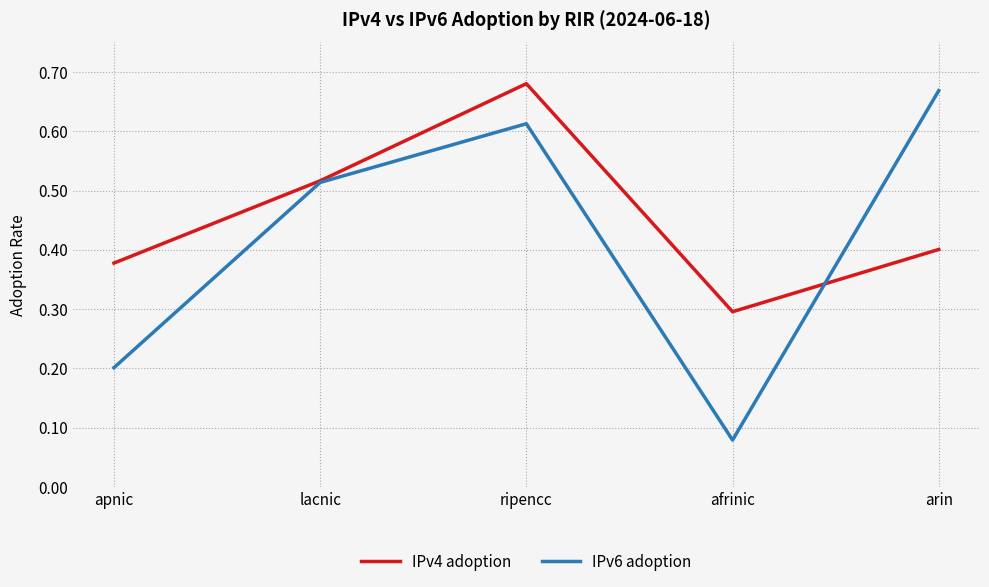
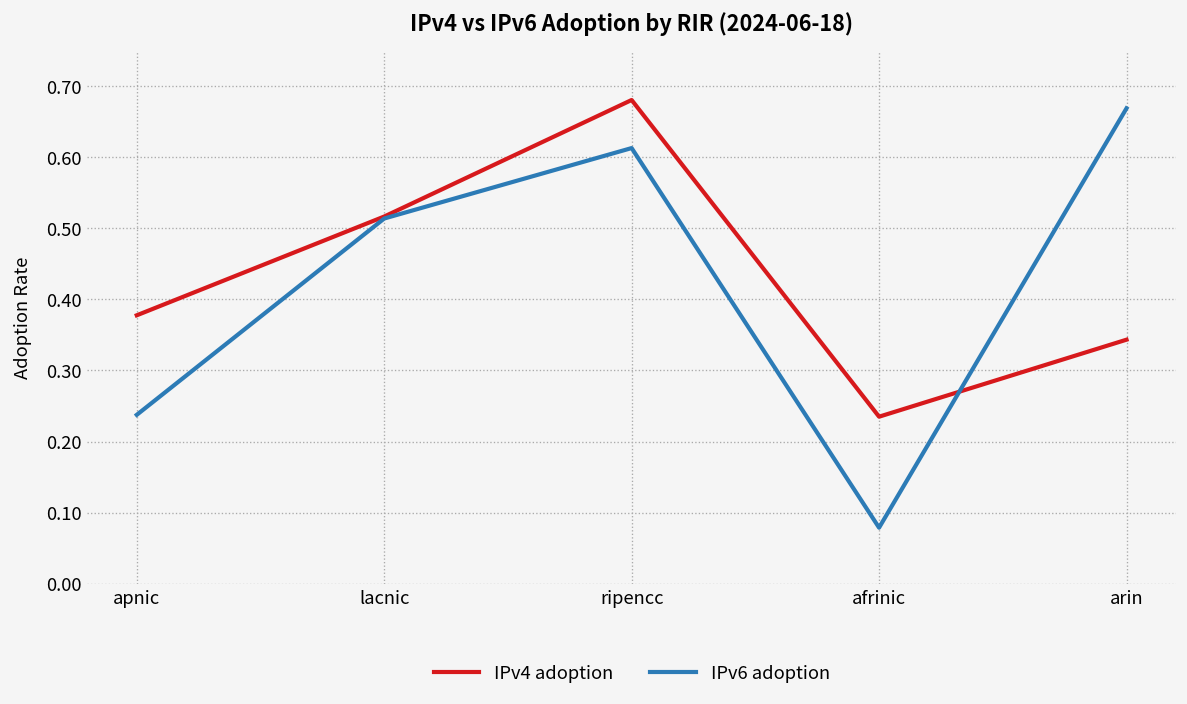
  {
    "IPv4 adoption": {
      "apnic": 0.38,
      "ripencc": 0.68,
-     "afrinic": 0.30,
-     "arin": 0.40
+     "afrinic": 0.24,
+     "arin": 0.34
    },
    "IPv6 adoption": {
-     "apnic": 0.20,
+     "apnic": 0.24,
      "ripencc": 0.61,
      "afrinic": 0.08,
      "arin": 0.67
    }
  }
